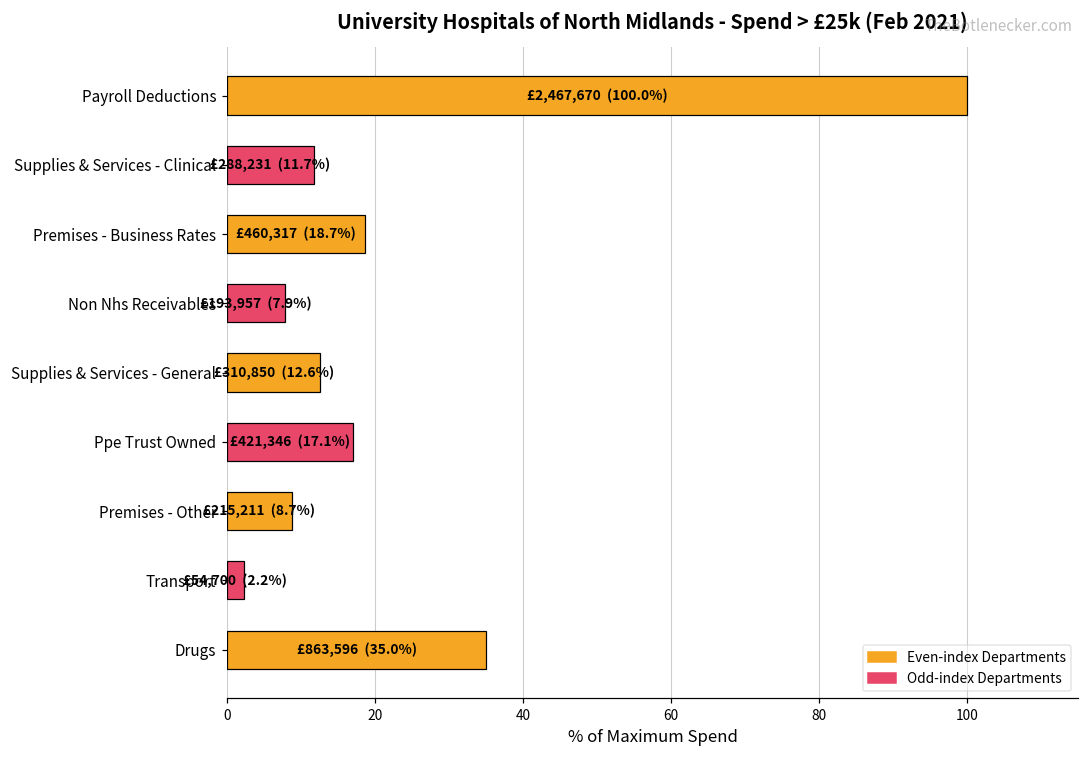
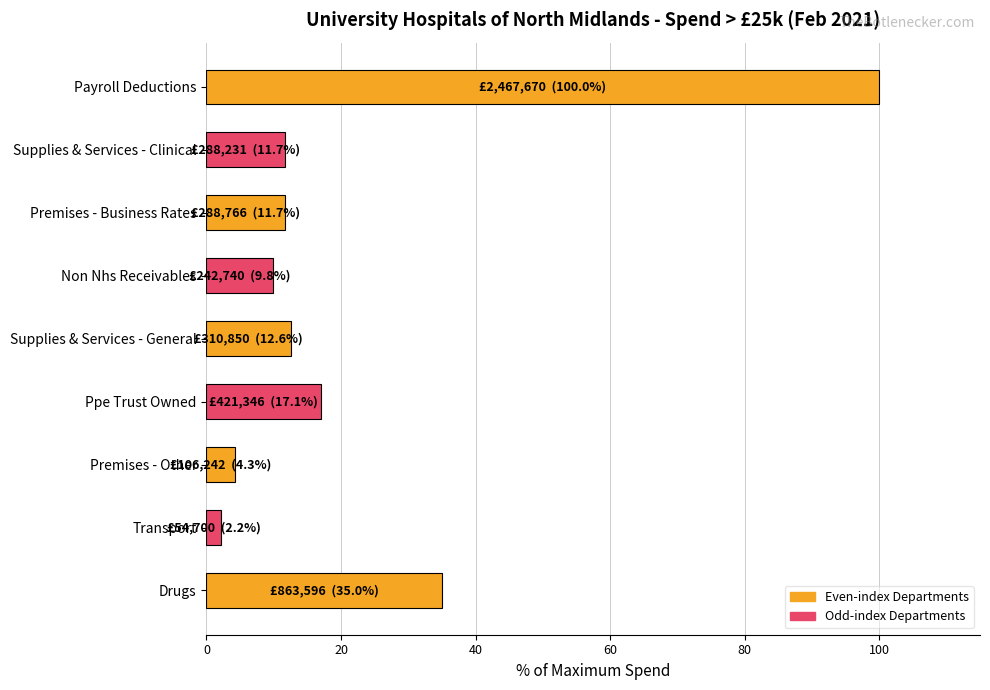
  {
    "Payroll Deductions": "(100.0%)",
    "Supplies & Services - Clinical": "(11.7%)",
-   "Premises - Business Rates": "£460,317 (18.7%)",
-   "Non Nhs Receivables": "£193,957 (7.9%)",
+   "Premises - Business Rates": "£288,766 (11.7%)",
+   "Non Nhs Receivables": "£242,740 (9.8%)",
    "Supplies & Services - General": "(12.6%)",
    "Ppe Trust Owned": "(17.1%)",
-   "Premises - Other": "£215,211 (8.7%)",
+   "Premises - Other": "£106,242 (4.3%)",
    "Transport": "(2.2%)",
    "Drugs": "(35.0%)"
  }
